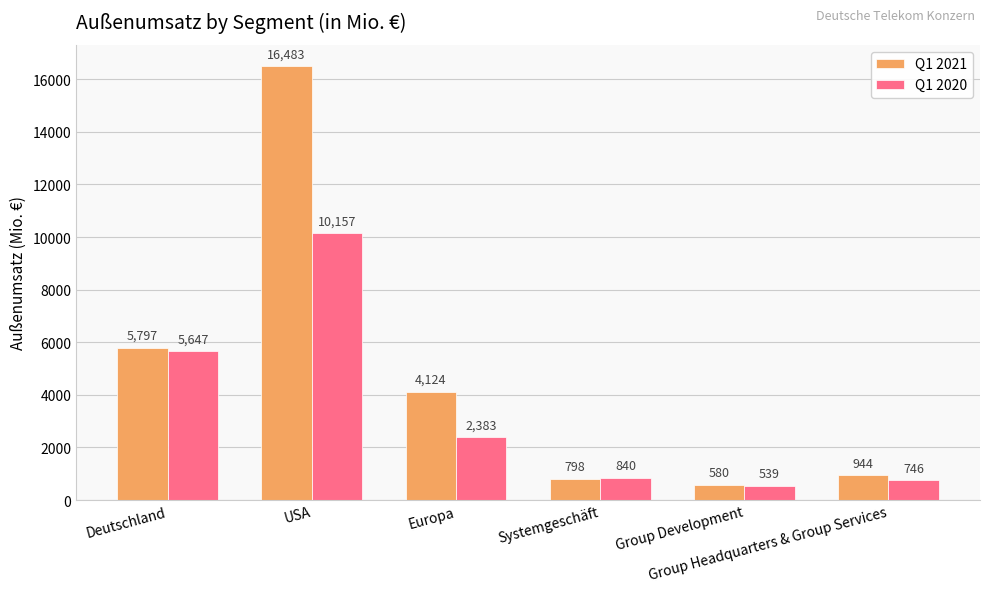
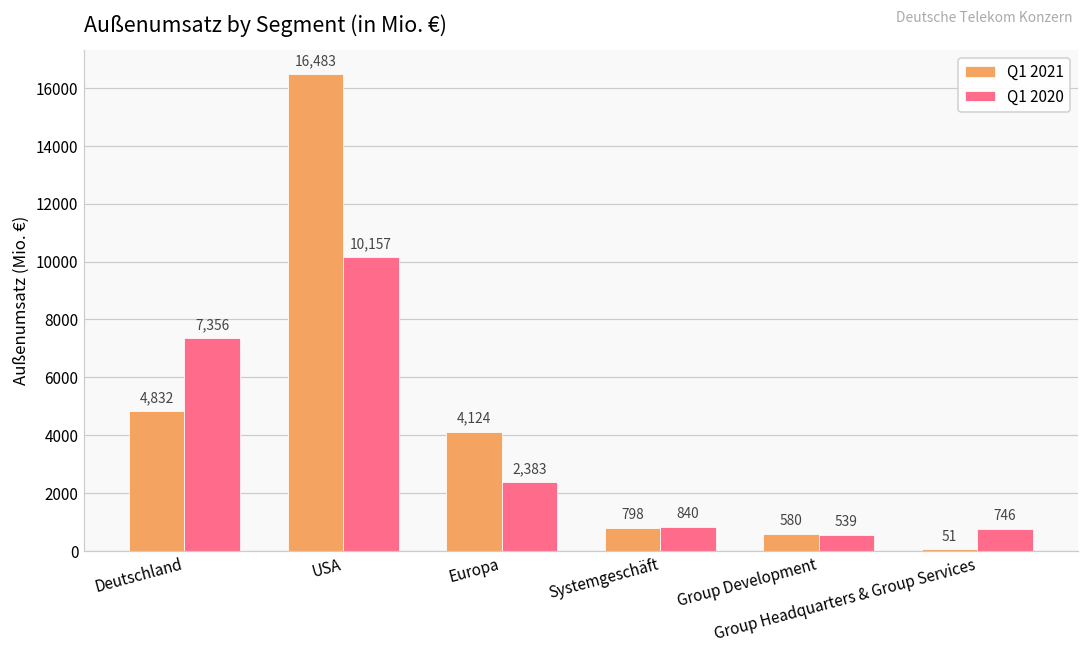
  {
    "Q1 2021": {
-     "Deutschland": "5,797",
+     "Deutschland": "4,832",
      "USA": "16,483",
      "Europa": "4,124",
      "Systemgeschäft": "798",
      "Group Development": "580",
-     "Group Headquarters & Group Services": "944"
+     "Group Headquarters & Group Services": "51"
    },
    "Q1 2020": {
-     "Deutschland": "5,647",
+     "Deutschland": "7,356",
      "USA": "10,157",
      "Europa": "2,383",
      "Systemgeschäft": "840",
      "Group Development": "539",
      "Group Headquarters & Group Services": "746"
    }
  }
